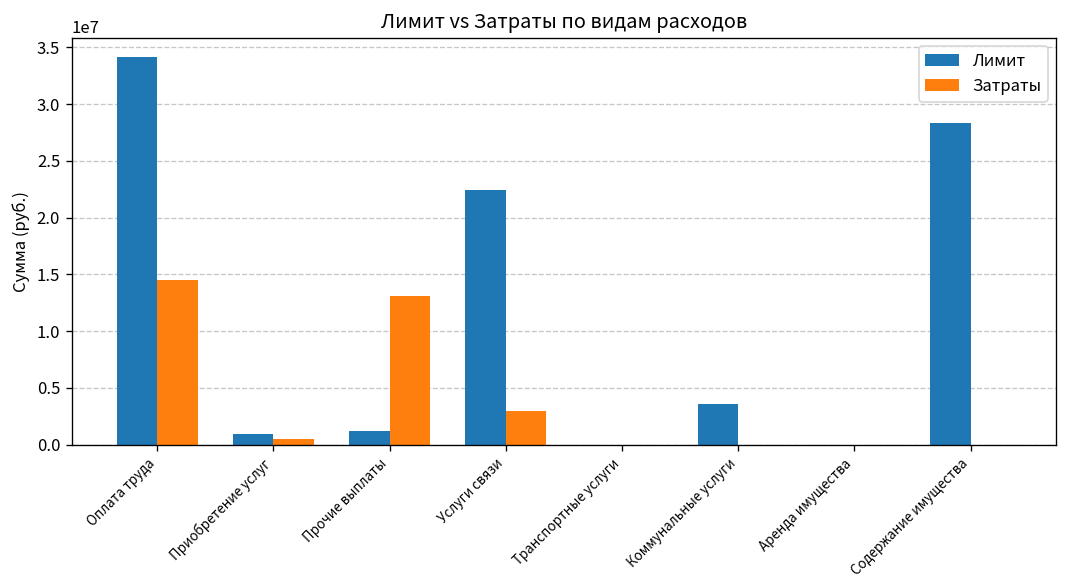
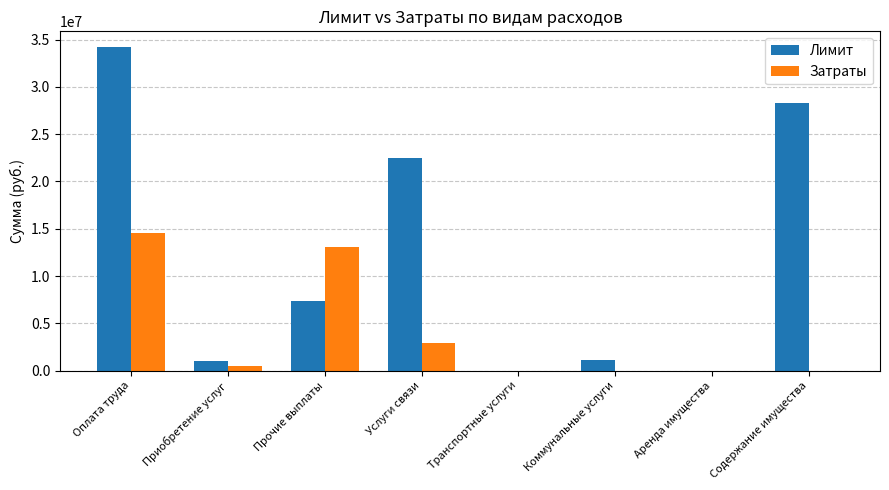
  {
    "Лимит": {
      "Оплата труда": 34000000,
      "Приобретение услуг": 1000000,
-     "Прочие выплаты": 1000000,
+     "Прочие выплаты": 7000000,
      "Услуги связи": 22000000,
-     "Коммунальные услуги": 4000000,
+     "Коммунальные услуги": 1000000,
      "Содержание имущества": 28000000
    },
    "Затраты": {
      "Оплата труда": 15000000,
      "Приобретение услуг": 1000000,
      "Прочие выплаты": 13000000,
      "Услуги связи": 3000000,
      "Транспортные услуги": 0,
      "Коммунальные услуги": 0,
      "Аренда имущества": 0
    }
  }
